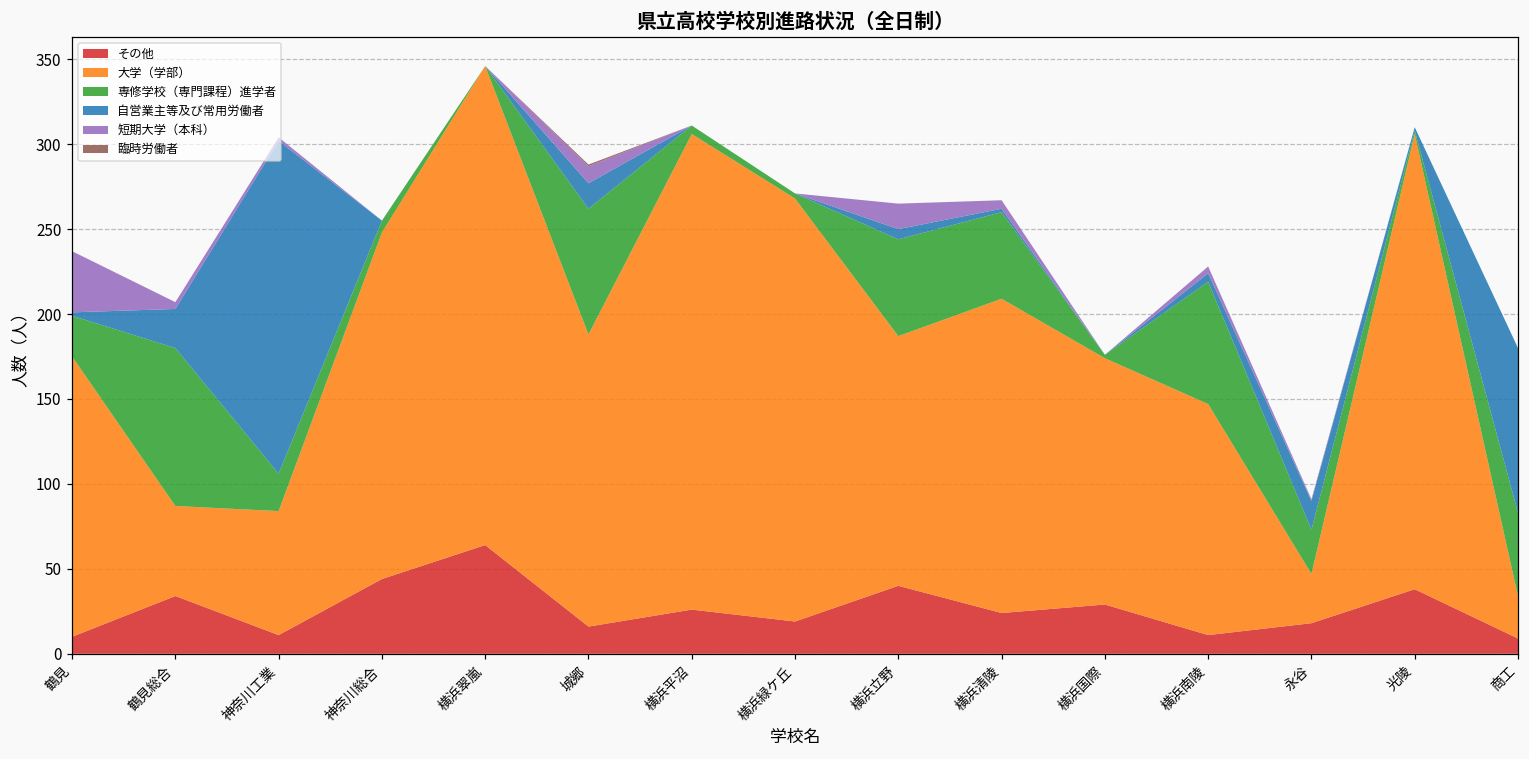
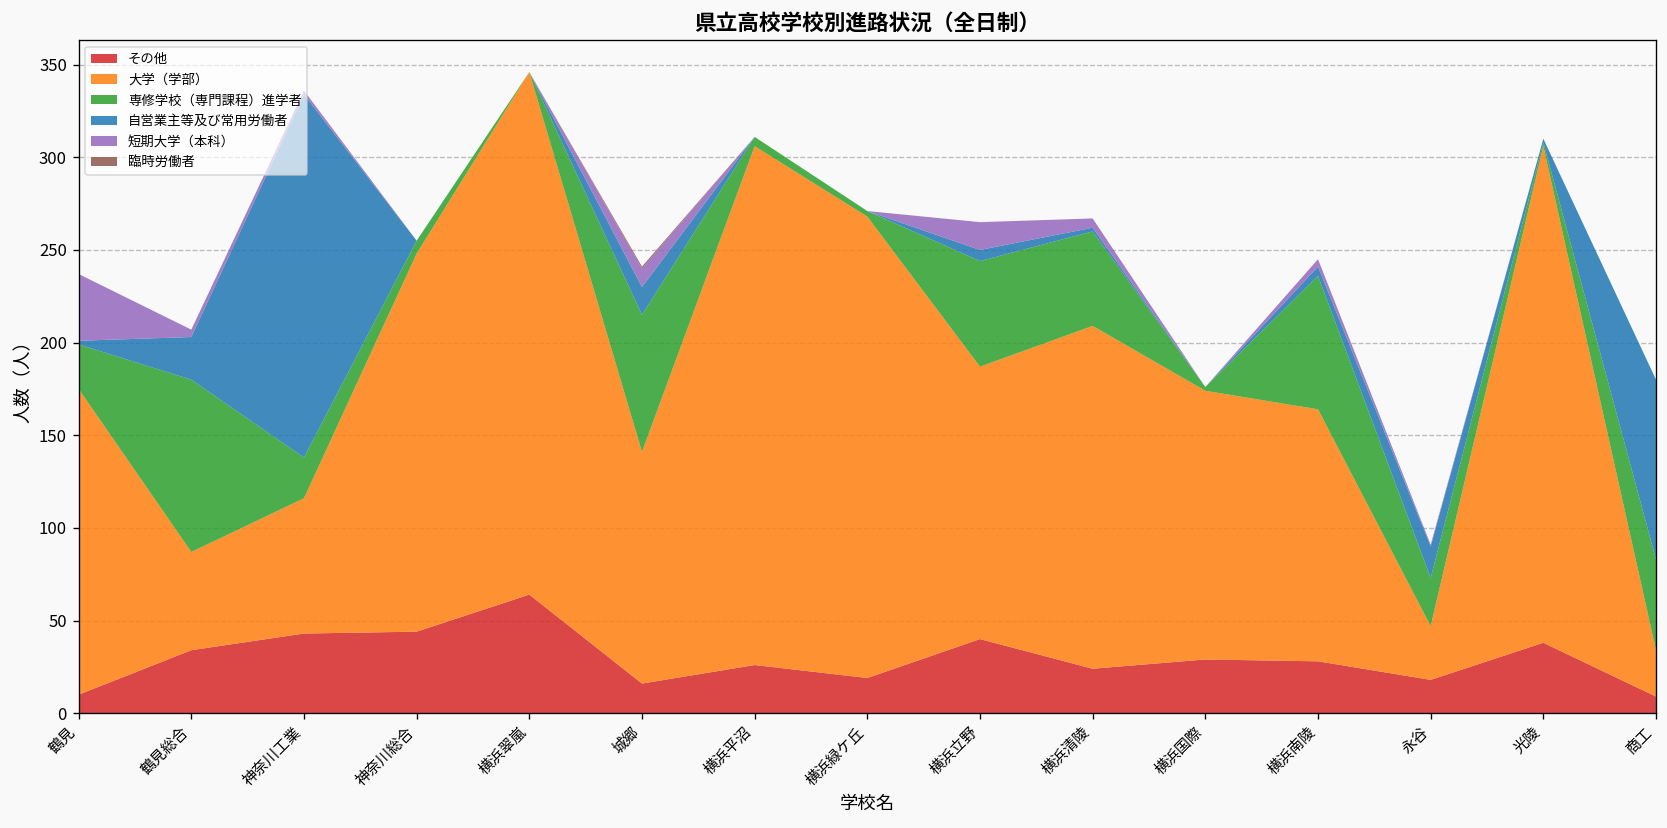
  {
    "その他": {
      "鶴見": 10,
      "鶴見総合": 34,
-     "神奈川工業": 11,
+     "神奈川工業": 43,
      "神奈川総合": 44,
      "横浜翠嵐": 64,
      "城郷": 16,
      "横浜平沼": 26,
      "横浜緑ケ丘": 19,
      "横浜立野": 40,
      "横浜清陵": 24,
      "横浜国際": 29,
-     "横浜南陵": 11,
+     "横浜南陵": 28,
      "永谷": 18,
      "光陵": 38,
      "商工": 9
    },
    "大学（学部）": {
      "鶴見": 165,
      "鶴見総合": 53,
      "神奈川工業": 73,
      "神奈川総合": 204,
-     "城郷": 172,
+     "城郷": 125,
      "横浜平沼": 280,
      "横浜緑ケ丘": 249,
      "横浜立野": 147,
      "横浜清陵": 185,
      "横浜国際": 145,
      "横浜南陵": 136,
      "永谷": 29,
      "光陵": 268,
      "商工": 25
    },
    "専修学校（専門課程）進学者": {
      "鶴見": 24,
      "鶴見総合": 93,
      "神奈川工業": 22,
      "城郷": 74,
      "横浜立野": 57,
      "横浜清陵": 51,
      "横浜南陵": 72,
      "永谷": 26,
      "光陵": 2,
      "商工": 49
    },
    "自営業主等及び常用労働者": {
      "鶴見": 2,
      "鶴見総合": 23,
      "城郷": 15,
      "横浜立野": 6,
      "横浜清陵": 2,
      "横浜南陵": 5
    }
  }
